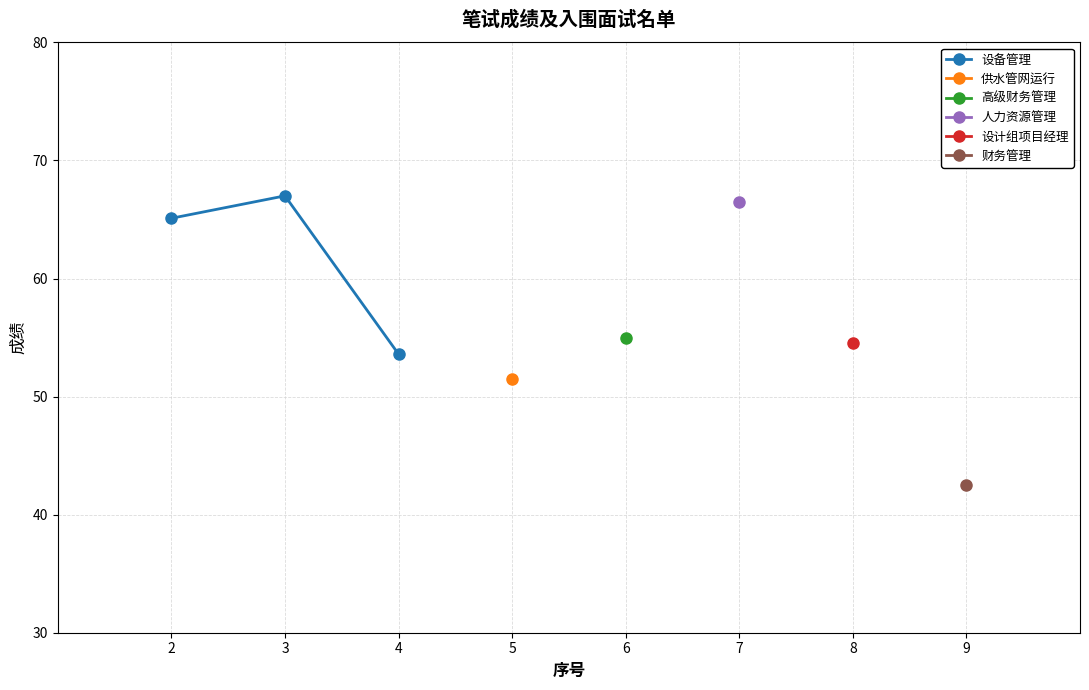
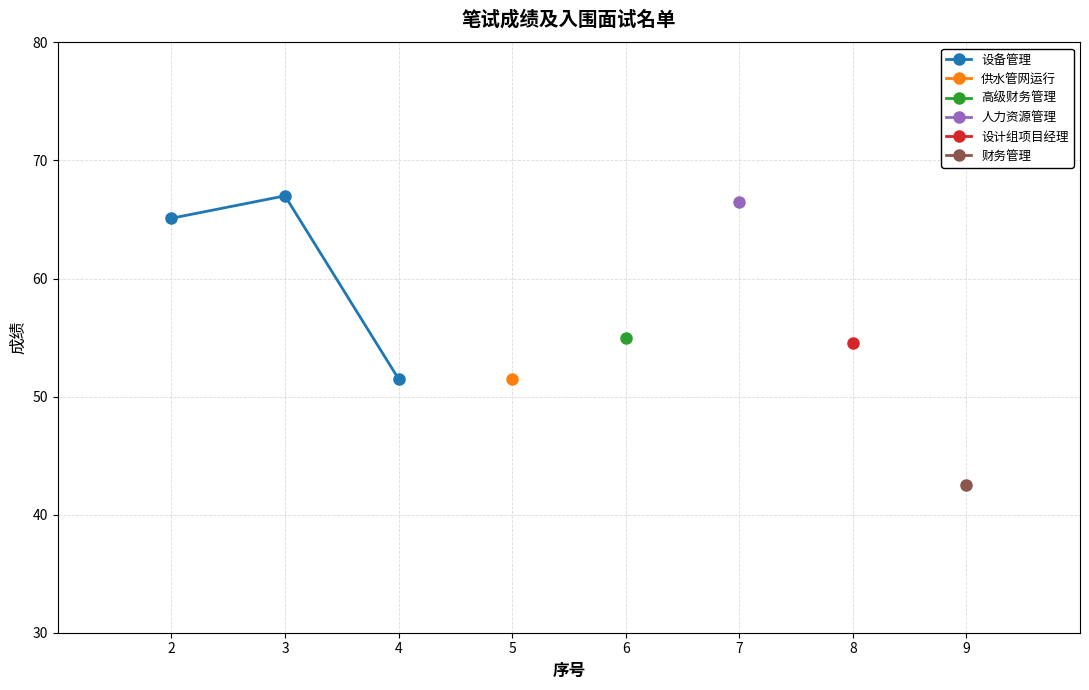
  {
    "设备管理": {
      "2": 65.1,
      "3": 67.0,
-     "4": 53.6
+     "4": 51.5
    },
    "供水管网运行": {
      "5": 51.5
    },
    "高级财务管理": {
      "6": 55.0
    },
    "人力资源管理": {
      "7": 66.5
    },
    "设计组项目经理": {
      "8": 54.5
    },
    "财务管理": {
      "9": 42.5
    }
  }
